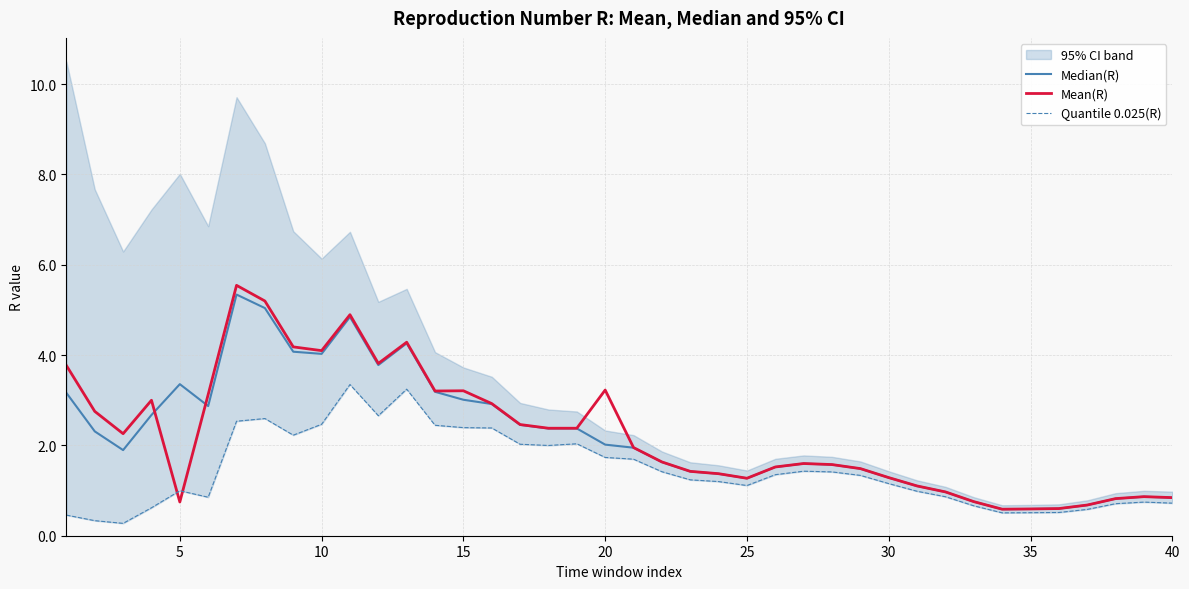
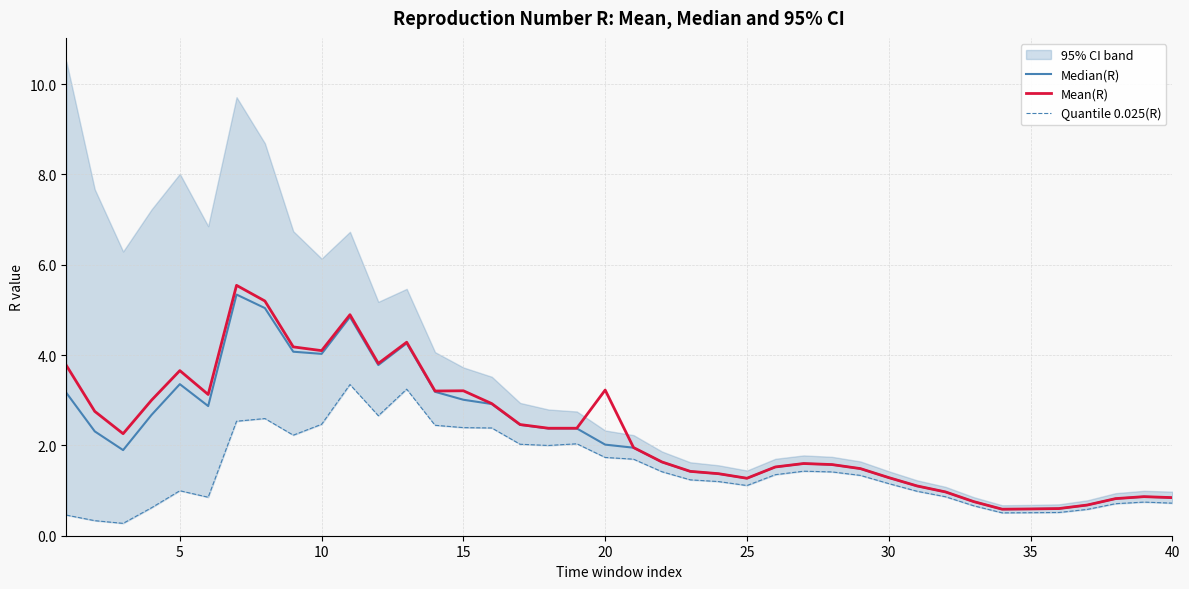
  {
    "Mean(R)": {
-     "5": 0.7,
+     "5": 3.7,
      "10": 4.1,
      "15": 3.2,
      "20": 3.2
    }
  }
